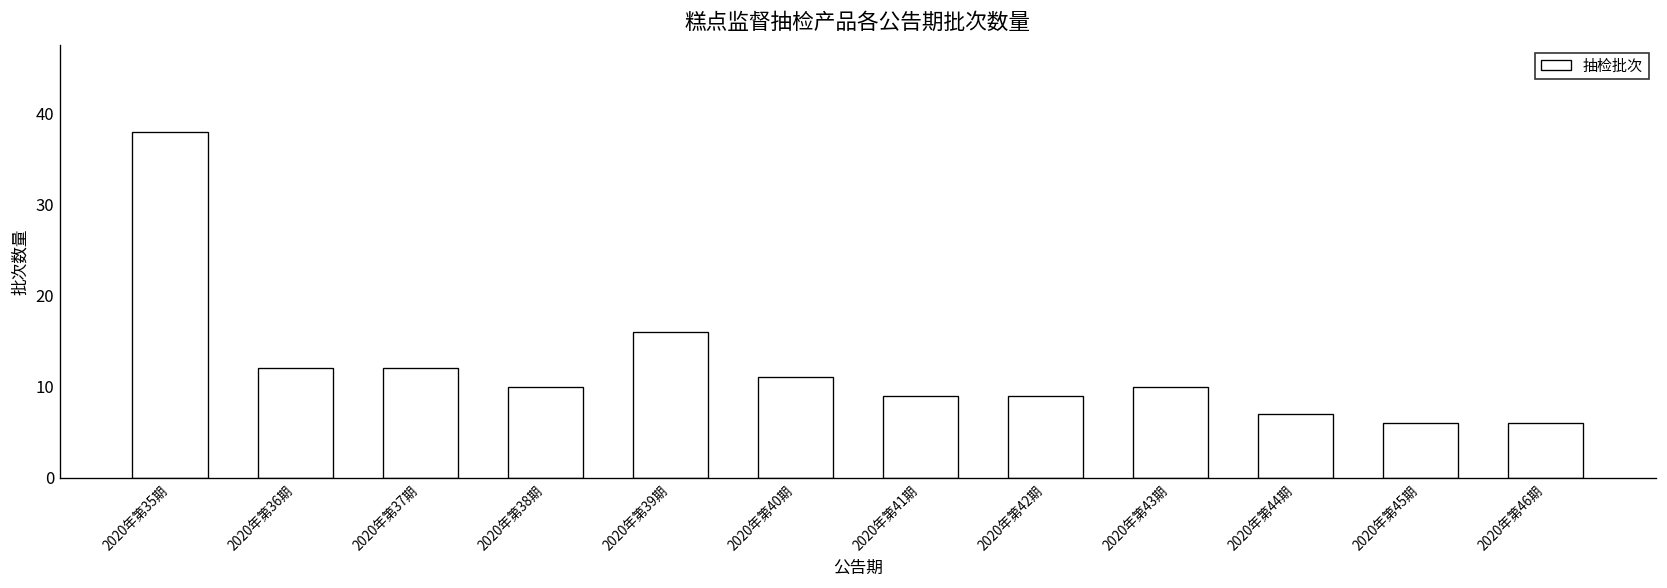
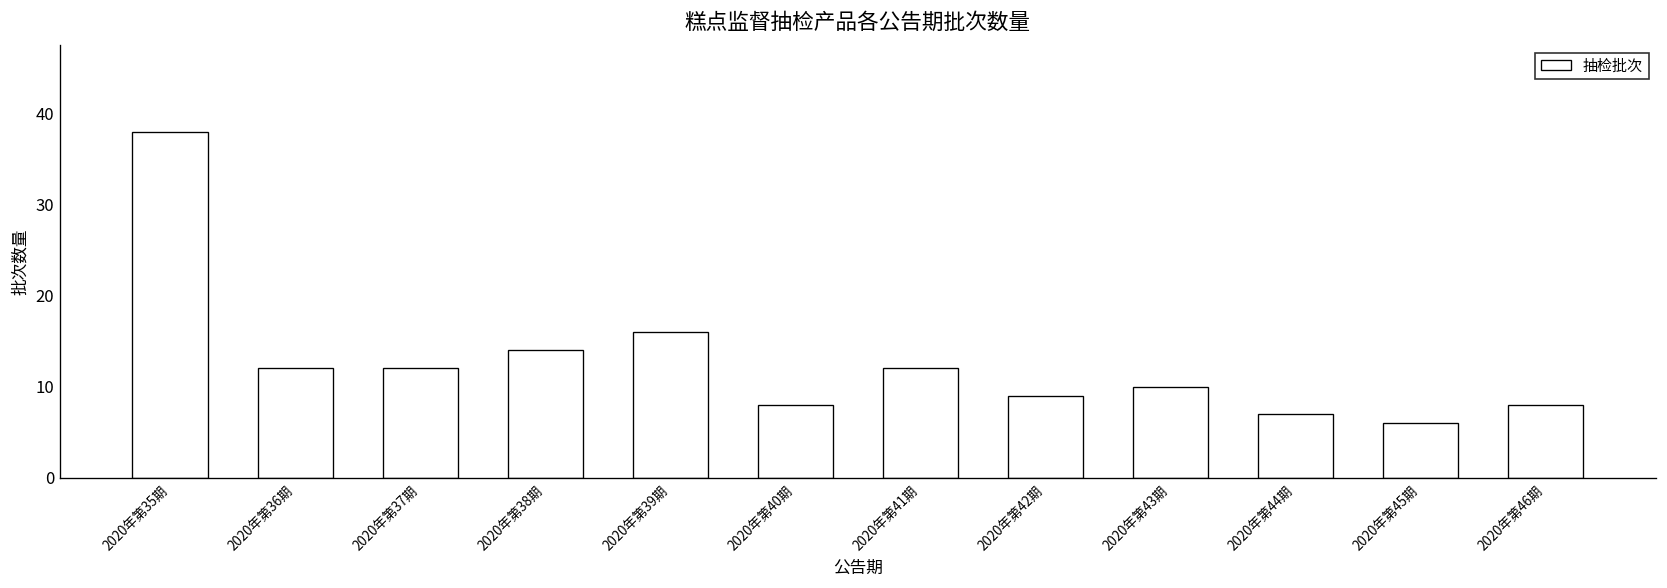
  {
    "2020年第35期": 38,
    "2020年第36期": 12,
    "2020年第37期": 12,
-   "2020年第38期": 10,
+   "2020年第38期": 14,
    "2020年第39期": 16,
-   "2020年第40期": 11,
-   "2020年第41期": 9,
+   "2020年第40期": 8,
+   "2020年第41期": 12,
    "2020年第42期": 9,
    "2020年第43期": 10,
    "2020年第44期": 7,
    "2020年第45期": 6,
-   "2020年第46期": 6
+   "2020年第46期": 8
  }
